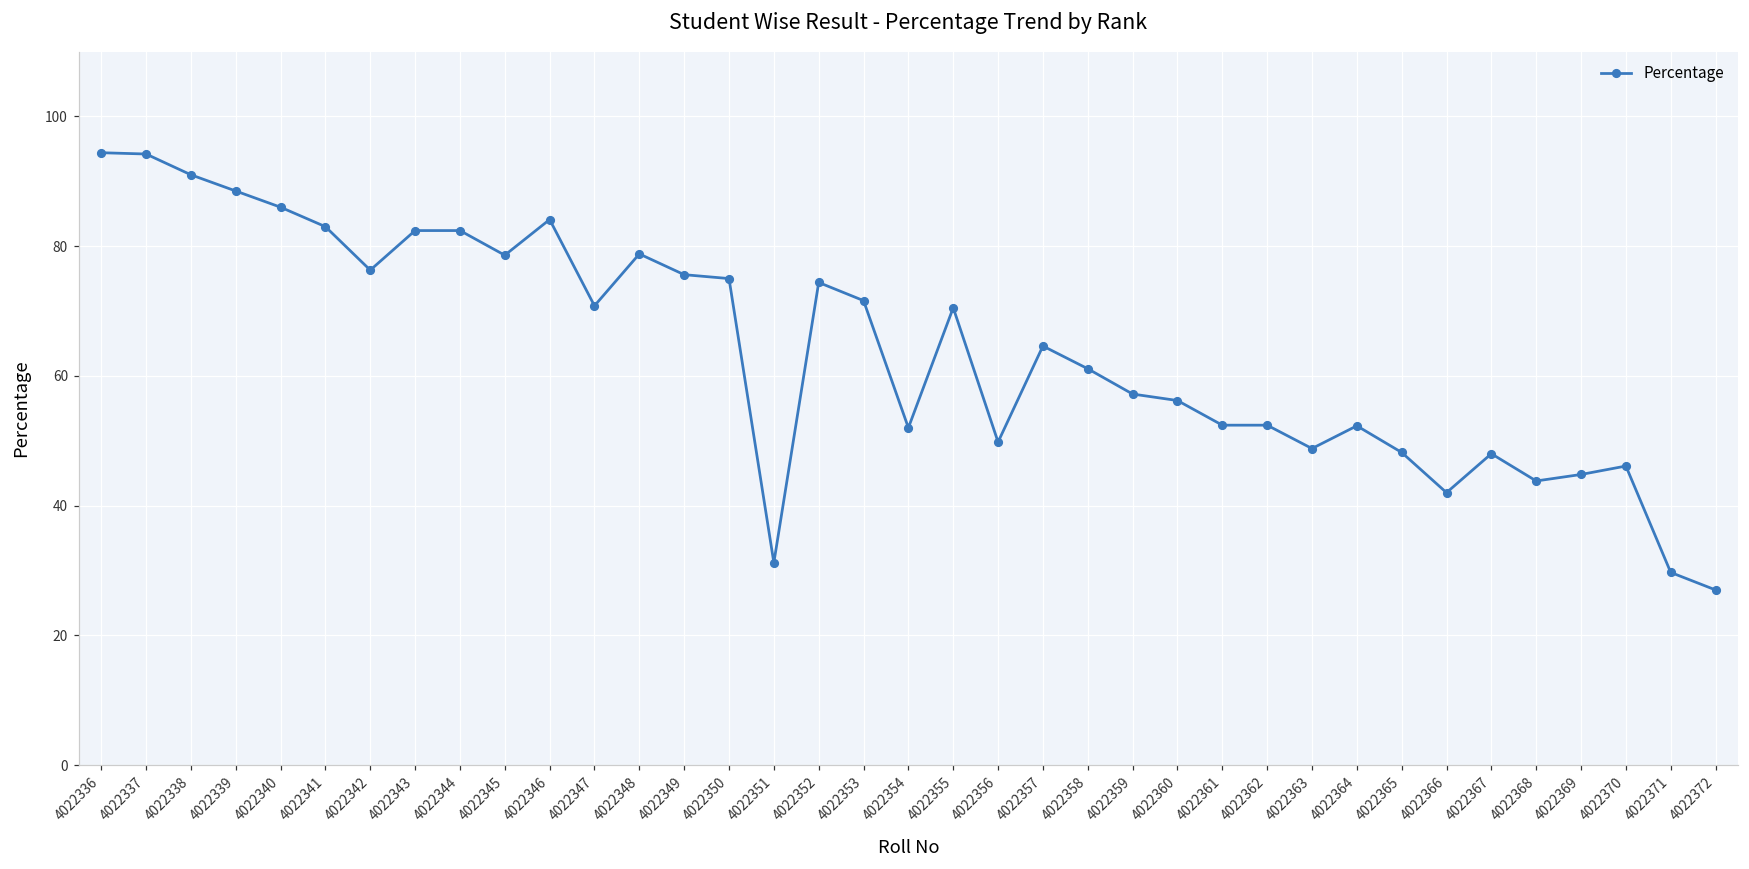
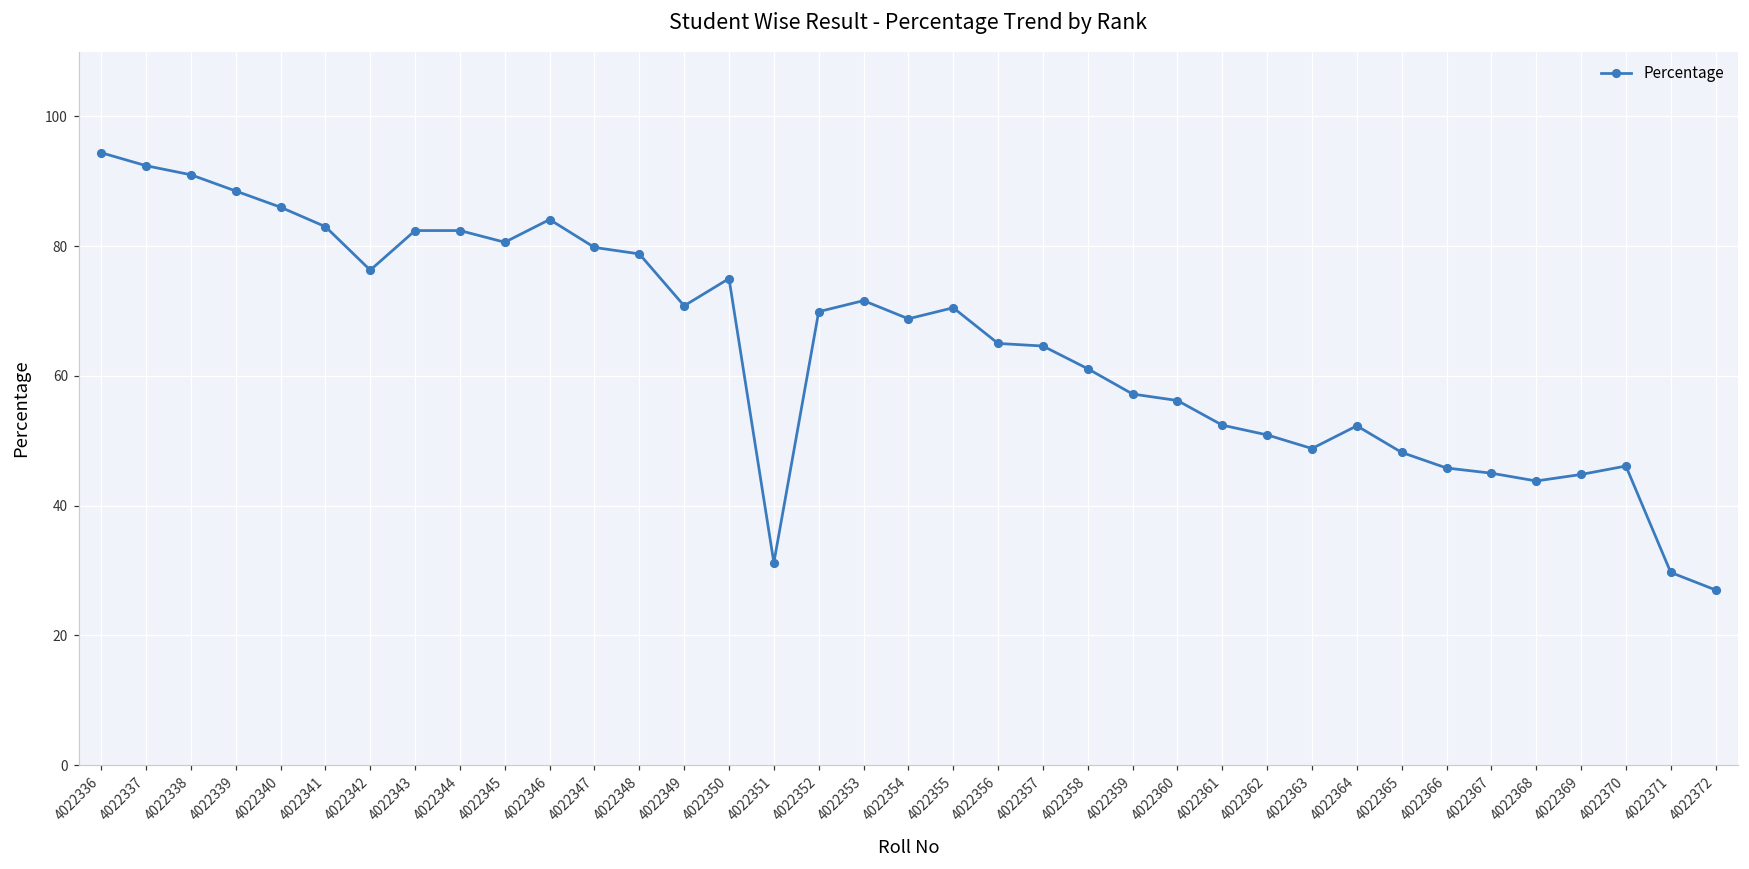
  {
    "4022336": 94,
-   "4022337": 94,
+   "4022337": 92,
    "4022338": 91,
    "4022339": 89,
    "4022340": 86,
    "4022341": 83,
    "4022342": 76,
    "4022343": 82,
    "4022344": 82,
-   "4022345": 79,
+   "4022345": 81,
    "4022346": 84,
-   "4022347": 71,
+   "4022347": 80,
    "4022348": 79,
-   "4022349": 76,
+   "4022349": 71,
    "4022350": 75,
    "4022351": 31,
-   "4022352": 74,
+   "4022352": 70,
    "4022353": 72,
-   "4022354": 52,
+   "4022354": 69,
    "4022355": 71,
-   "4022356": 50,
+   "4022356": 65,
    "4022357": 65,
    "4022358": 61,
    "4022359": 57,
    "4022360": 56,
    "4022361": 52,
-   "4022362": 52,
+   "4022362": 51,
    "4022363": 49,
    "4022364": 52,
    "4022365": 48,
-   "4022366": 42,
-   "4022367": 48,
+   "4022366": 46,
+   "4022367": 45,
    "4022368": 44,
    "4022369": 45,
    "4022370": 46,
    "4022371": 30,
    "4022372": 27
  }
